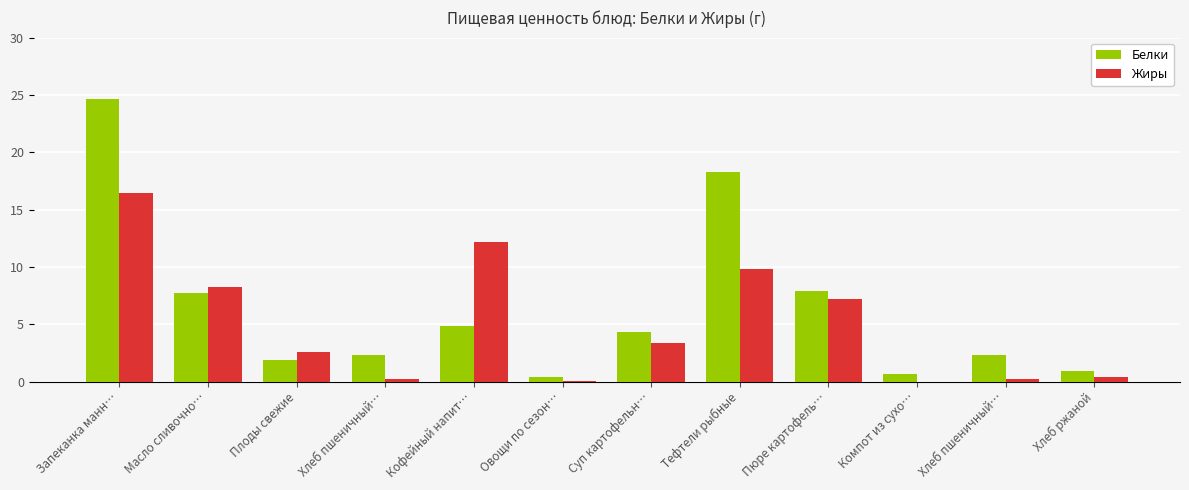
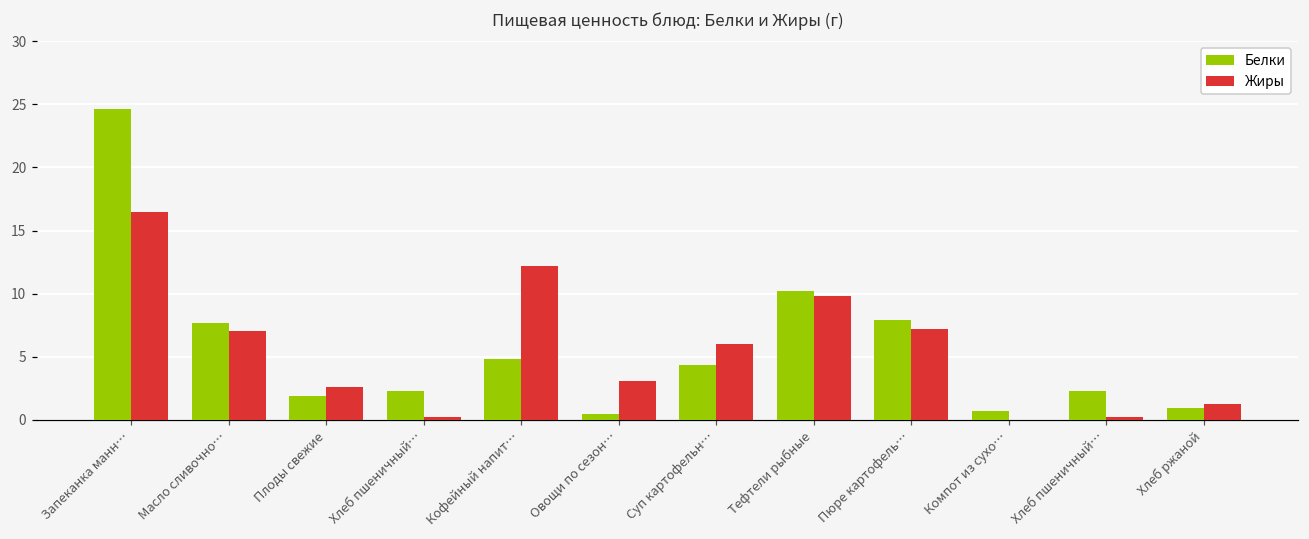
  {
    "Белки": {
      "Запеканка манн…": 24.7,
      "Масло сливочно…": 7.7,
      "Плоды свежие": 1.9,
      "Кофейный напит…": 4.8,
      "Овощи по сезон…": 0.4,
      "Суп картофельн…": 4.4,
-     "Тефтели рыбные": 18.3,
+     "Тефтели рыбные": 10.2,
      "Пюре картофель…": 7.9,
      "Компот из сухо…": 0.7,
      "Хлеб ржаной": 0.9
    },
    "Жиры": {
      "Запеканка манн…": 16.5,
-     "Масло сливочно…": 8.3,
+     "Масло сливочно…": 7.0,
      "Плоды свежие": 2.6,
      "Кофейный напит…": 12.2,
-     "Овощи по сезон…": 0.1,
-     "Суп картофельн…": 3.4,
+     "Овощи по сезон…": 3.1,
+     "Суп картофельн…": 6.0,
      "Тефтели рыбные": 9.8,
      "Пюре картофель…": 7.2,
      "Компот из сухо…": 0.0,
-     "Хлеб ржаной": 0.4
+     "Хлеб ржаной": 1.2
    }
  }
